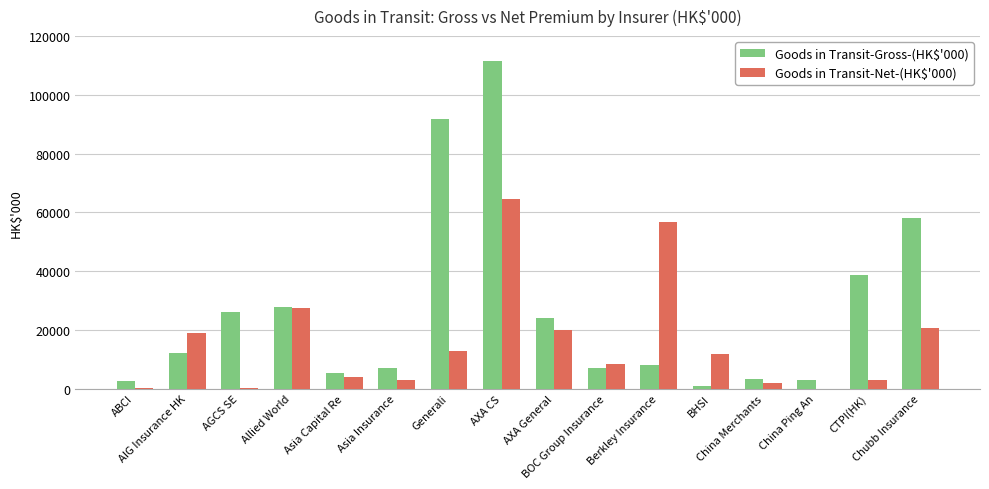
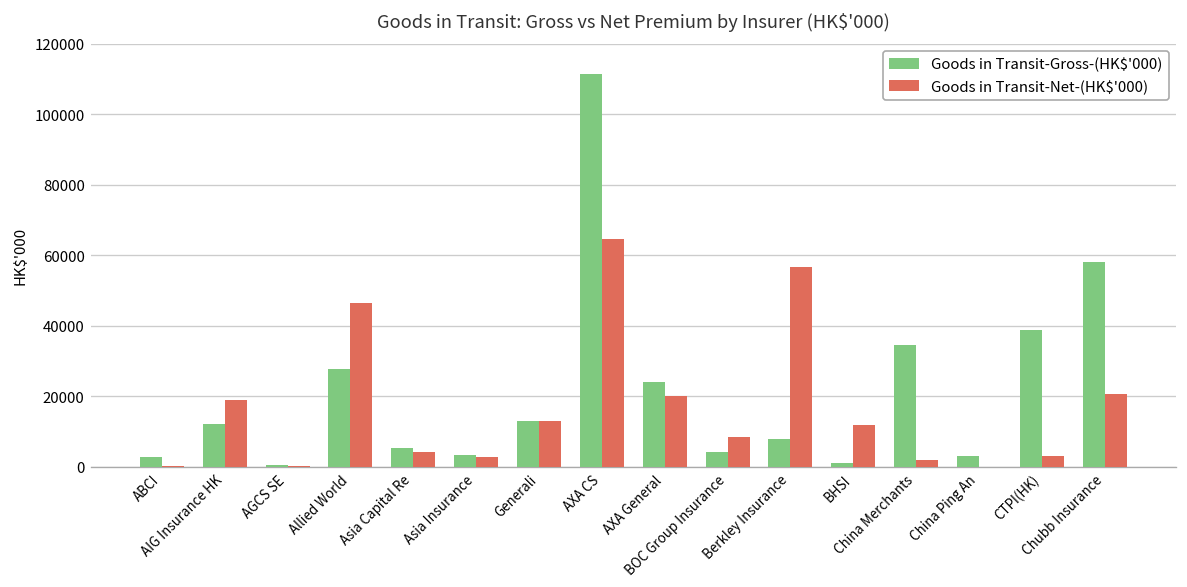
  {
    "Goods in Transit-Gross-(HK$'000)": {
      "ABCI": 3000,
      "AIG Insurance HK": 12000,
-     "AGCS SE": 26000,
+     "AGCS SE": 1000,
      "Allied World": 28000,
      "Asia Capital Re": 5000,
-     "Asia Insurance": 7000,
-     "Generali": 92000,
+     "Asia Insurance": 3000,
+     "Generali": 13000,
      "AXA CS": 111000,
      "AXA General": 24000,
-     "BOC Group Insurance": 7000,
+     "BOC Group Insurance": 4000,
      "Berkley Insurance": 8000,
      "BHSI": 1000,
-     "China Merchants": 3000,
+     "China Merchants": 35000,
      "China Ping An": 3000,
      "CTPI(HK)": 39000,
      "Chubb Insurance": 58000
    },
    "Goods in Transit-Net-(HK$'000)": {
      "AIG Insurance HK": 19000,
-     "Allied World": 27000,
+     "Allied World": 46000,
      "Asia Capital Re": 4000,
      "Asia Insurance": 3000,
      "Generali": 13000,
      "AXA CS": 65000,
      "AXA General": 20000,
      "BOC Group Insurance": 9000,
      "Berkley Insurance": 57000,
      "BHSI": 12000,
      "China Merchants": 2000,
      "CTPI(HK)": 3000,
      "Chubb Insurance": 21000
    }
  }
